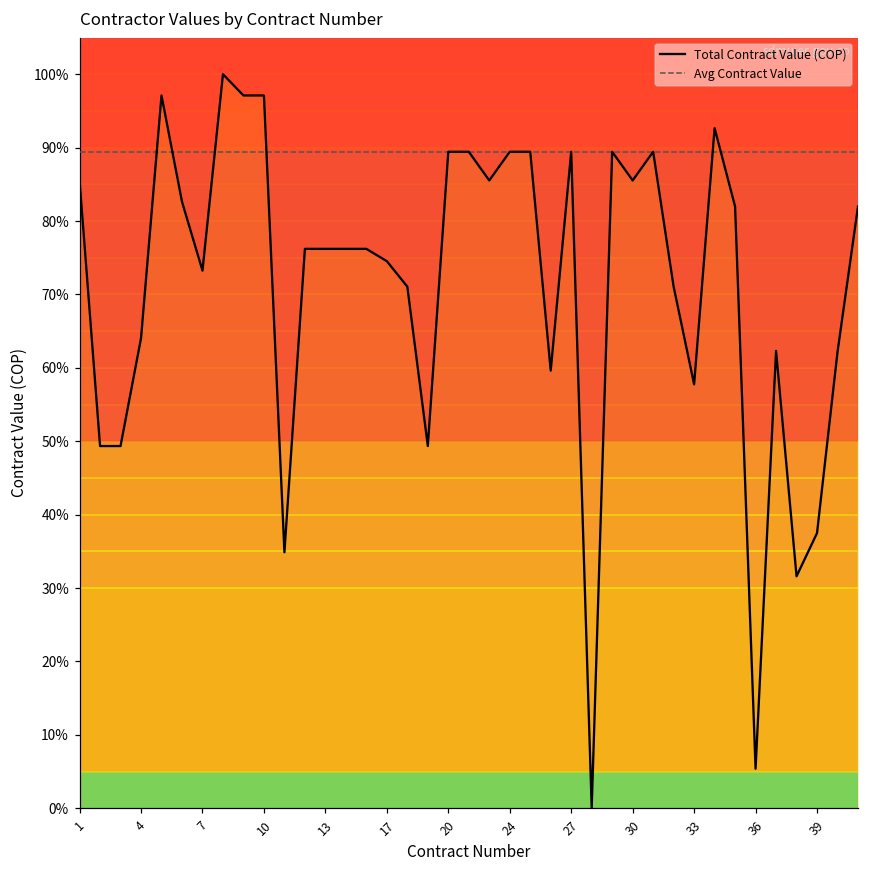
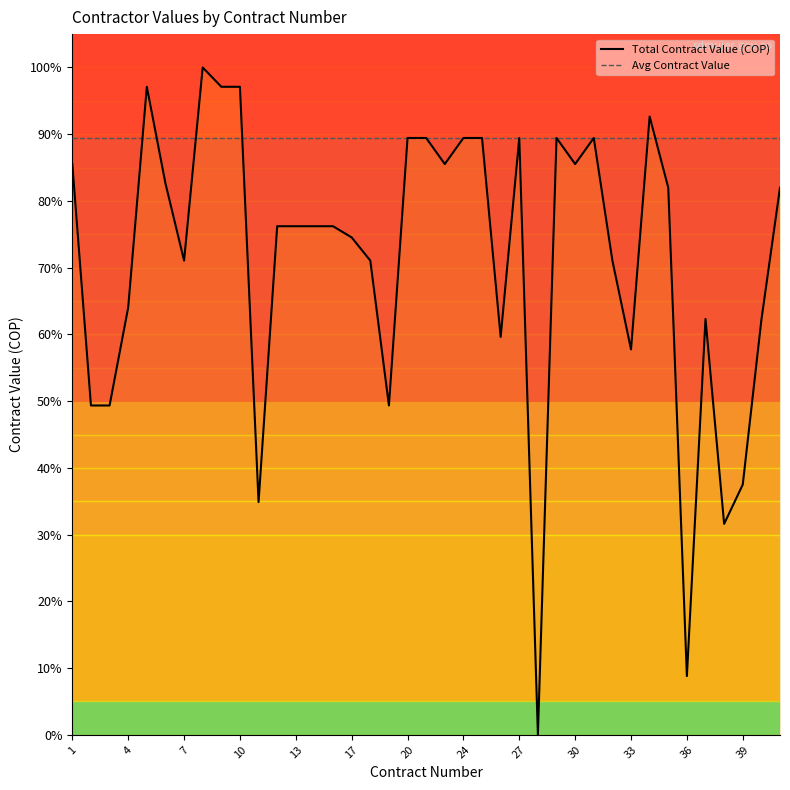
  {
    "Total Contract Value (COP)": {
      "1": "86%",
      "4": "64%",
-     "7": "73%",
+     "7": "71%",
      "10": "97%",
      "13": "76%",
      "17": "75%",
      "30": "86%",
      "33": "58%",
-     "36": "5%",
+     "36": "9%",
      "39": "37%"
    },
    "Avg Contract Value": {
      "1": "89%",
      "4": "89%",
      "7": "89%",
      "10": "89%",
      "13": "89%",
      "17": "89%",
      "30": "89%",
      "33": "89%",
      "36": "89%",
      "39": "89%"
    }
  }
